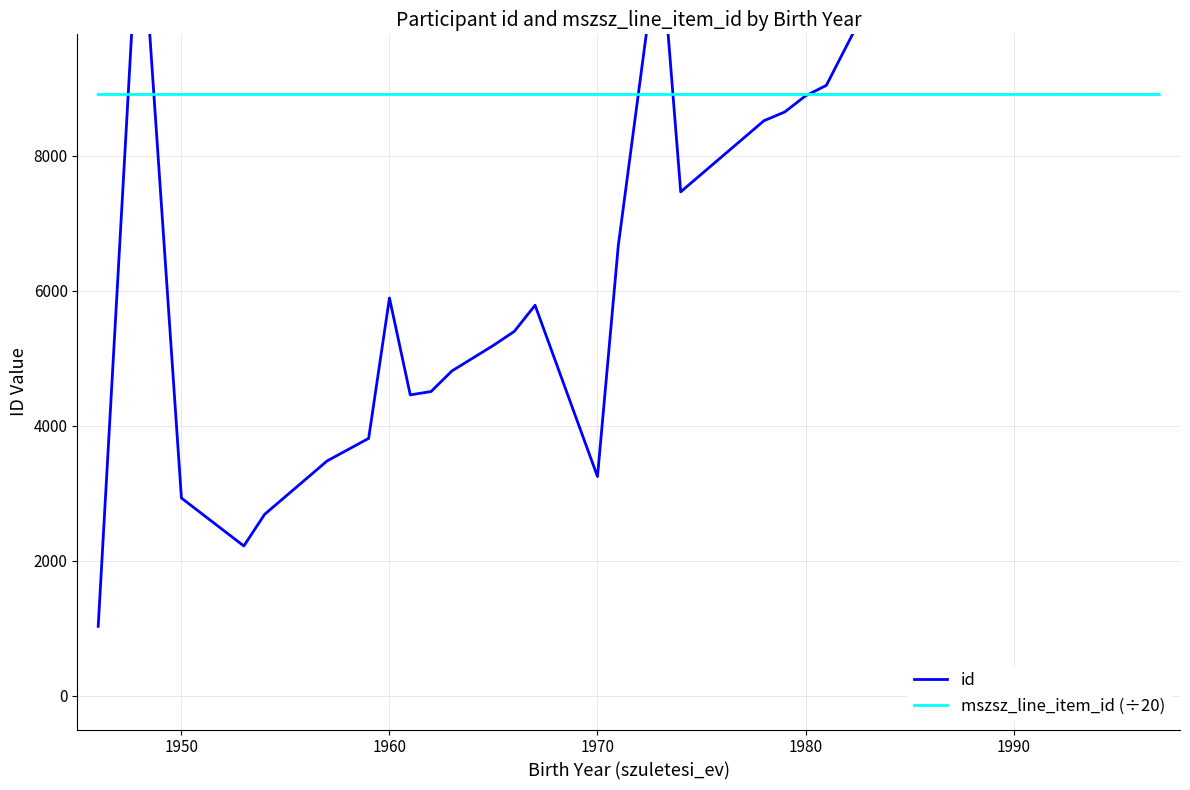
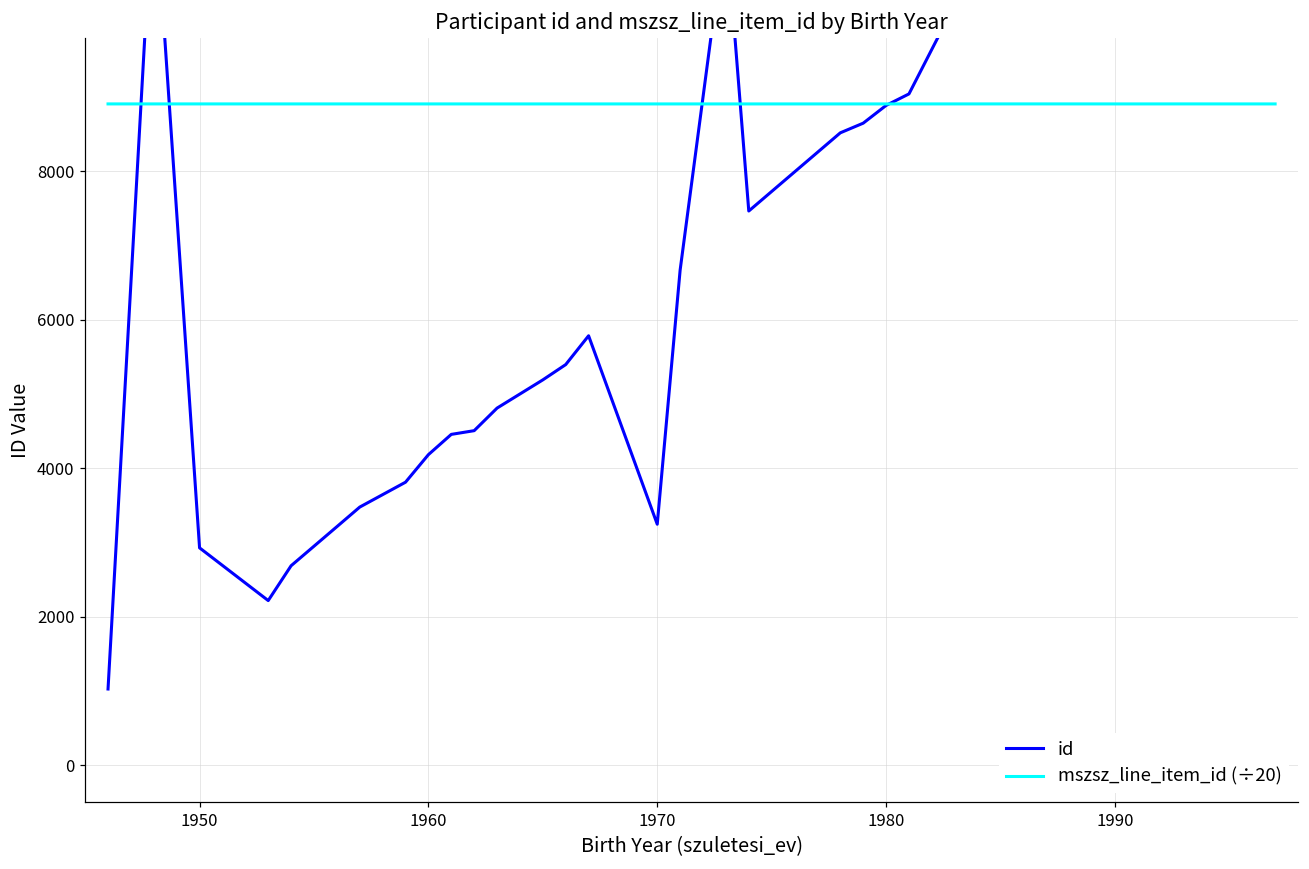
  {
    "id": {
      "1950": 2900,
-     "1960": 5900,
+     "1960": 4200,
      "1970": 3200
    },
    "mszsz_line_item_id (÷20)": {
      "1950": 8900,
      "1960": 8900,
      "1970": 8900
    }
  }
